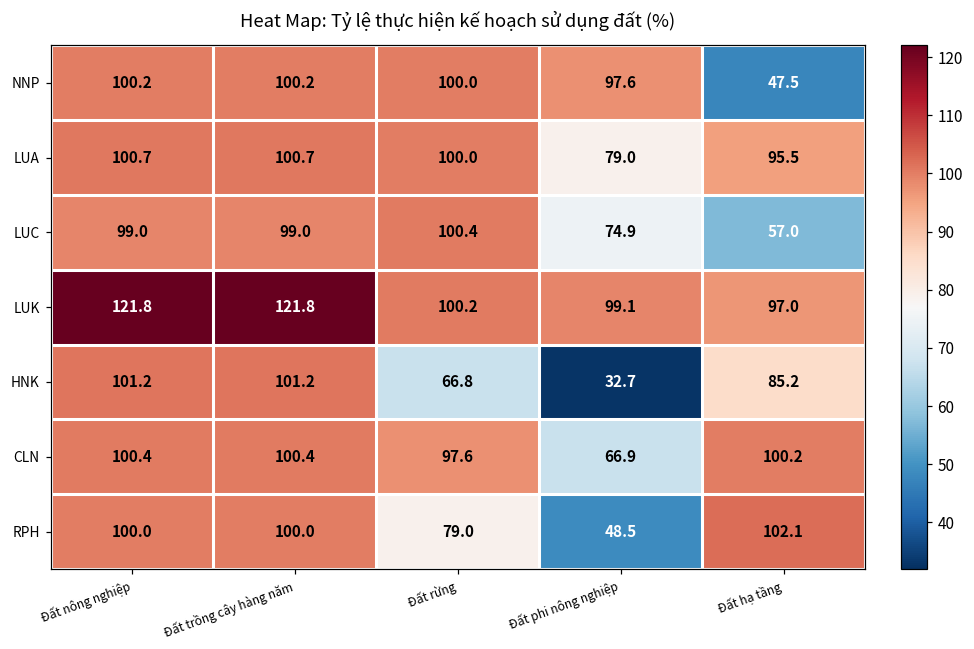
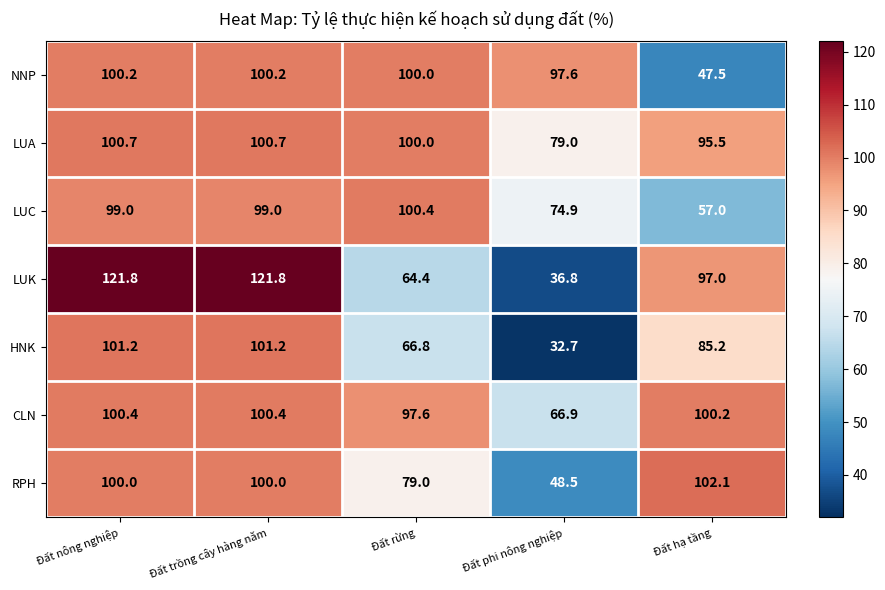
  {
    "NNP": {
      "Đất nông nghiệp": 100.2,
      "Đất trồng cây hàng năm": 100.2,
      "Đất rừng": 100.0,
      "Đất phi nông nghiệp": 97.6,
      "Đất hạ tầng": 47.5
    },
    "LUA": {
      "Đất nông nghiệp": 100.7,
      "Đất trồng cây hàng năm": 100.7,
      "Đất rừng": 100.0,
      "Đất phi nông nghiệp": 79.0,
      "Đất hạ tầng": 95.5
    },
    "LUC": {
      "Đất nông nghiệp": 99.0,
      "Đất trồng cây hàng năm": 99.0,
      "Đất rừng": 100.4,
      "Đất phi nông nghiệp": 74.9,
      "Đất hạ tầng": 57.0
    },
    "LUK": {
      "Đất nông nghiệp": 121.8,
      "Đất trồng cây hàng năm": 121.8,
-     "Đất rừng": 100.2,
-     "Đất phi nông nghiệp": 99.1,
+     "Đất rừng": 64.4,
+     "Đất phi nông nghiệp": 36.8,
      "Đất hạ tầng": 97.0
    },
    "HNK": {
      "Đất nông nghiệp": 101.2,
      "Đất trồng cây hàng năm": 101.2,
      "Đất rừng": 66.8,
      "Đất phi nông nghiệp": 32.7,
      "Đất hạ tầng": 85.2
    },
    "CLN": {
      "Đất nông nghiệp": 100.4,
      "Đất trồng cây hàng năm": 100.4,
      "Đất rừng": 97.6,
      "Đất phi nông nghiệp": 66.9,
      "Đất hạ tầng": 100.2
    },
    "RPH": {
      "Đất nông nghiệp": 100.0,
      "Đất trồng cây hàng năm": 100.0,
      "Đất rừng": 79.0,
      "Đất phi nông nghiệp": 48.5,
      "Đất hạ tầng": 102.1
    }
  }
